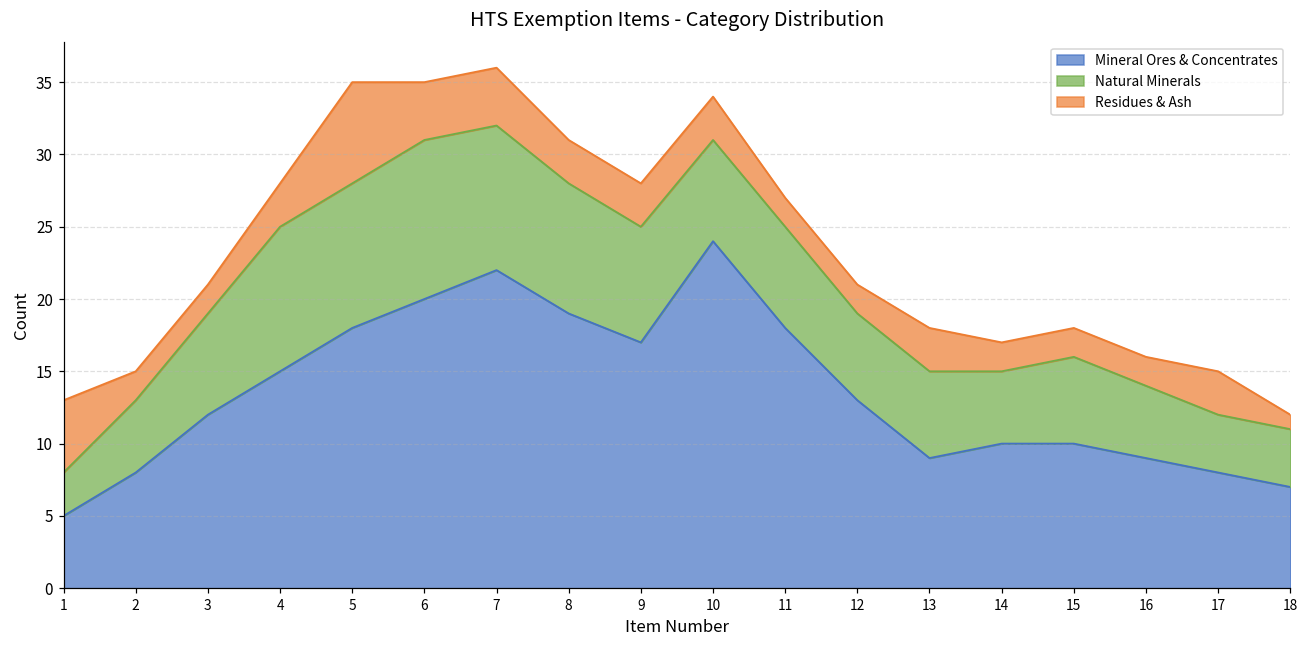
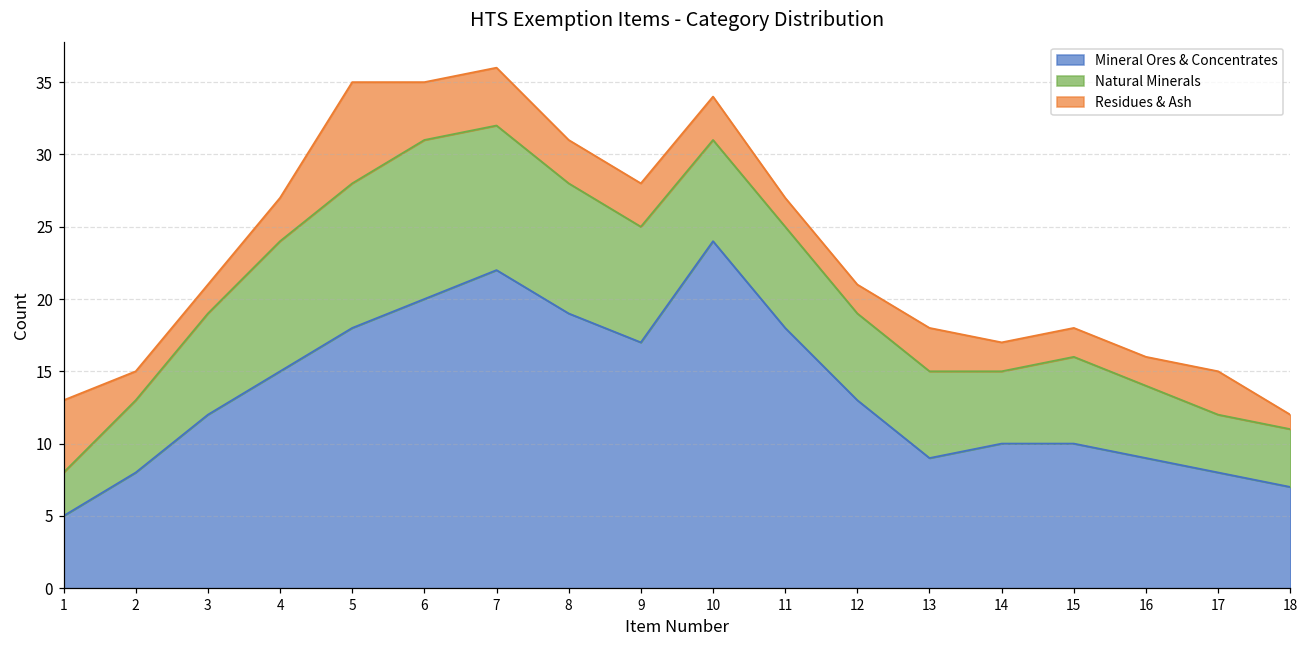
  {
    "Mineral Ores & Concentrates": {
      "1": 5,
      "2": 8,
      "3": 12,
      "4": 15,
      "5": 18,
      "6": 20,
      "7": 22,
      "8": 19,
      "9": 17,
      "10": 24,
      "11": 18,
      "12": 13,
      "13": 9,
      "14": 10,
      "15": 10,
      "16": 9,
      "17": 8,
      "18": 7
    },
    "Natural Minerals": {
      "1": 3,
      "2": 5,
      "3": 7,
-     "4": 10,
+     "4": 9,
      "5": 10,
      "6": 11,
      "7": 10,
      "8": 9,
      "9": 8,
      "10": 7,
      "11": 7,
      "12": 6,
      "13": 6,
      "14": 5,
      "15": 6,
      "16": 5,
      "17": 4,
      "18": 4
    },
    "Residues & Ash": {
      "1": 5,
      "2": 2,
      "3": 2,
      "4": 3,
      "5": 7,
      "6": 4,
      "7": 4,
      "8": 3,
      "9": 3,
      "10": 3,
      "11": 2,
      "12": 2,
      "13": 3,
      "14": 2,
      "15": 2,
      "16": 2,
      "17": 3,
      "18": 1
    }
  }
